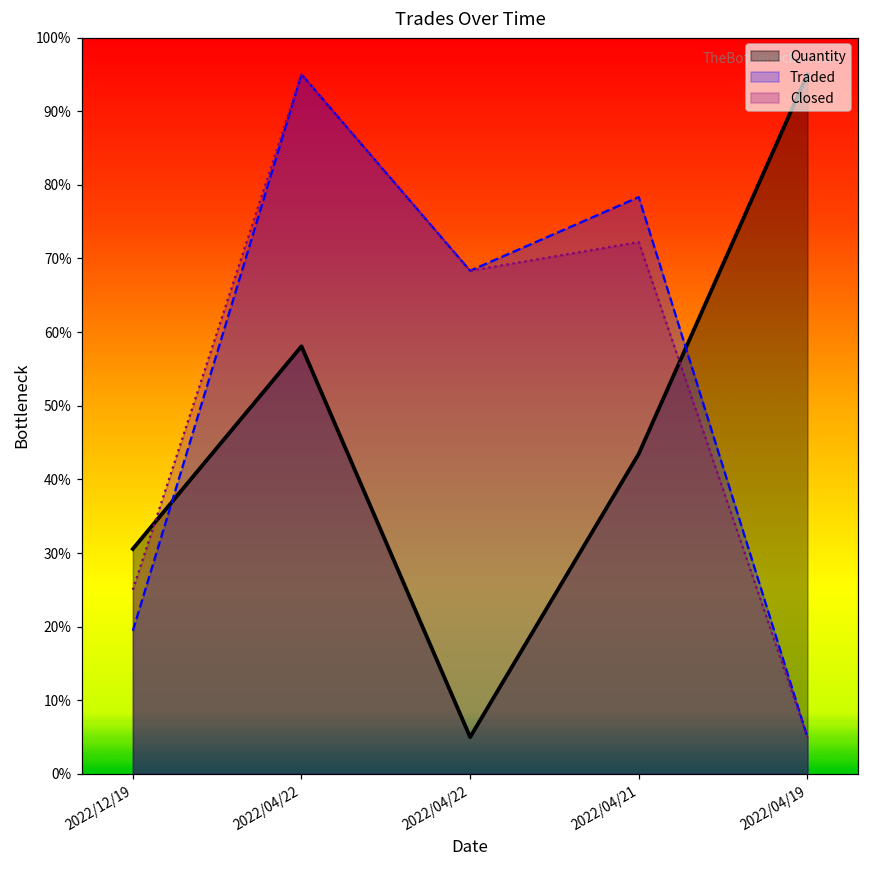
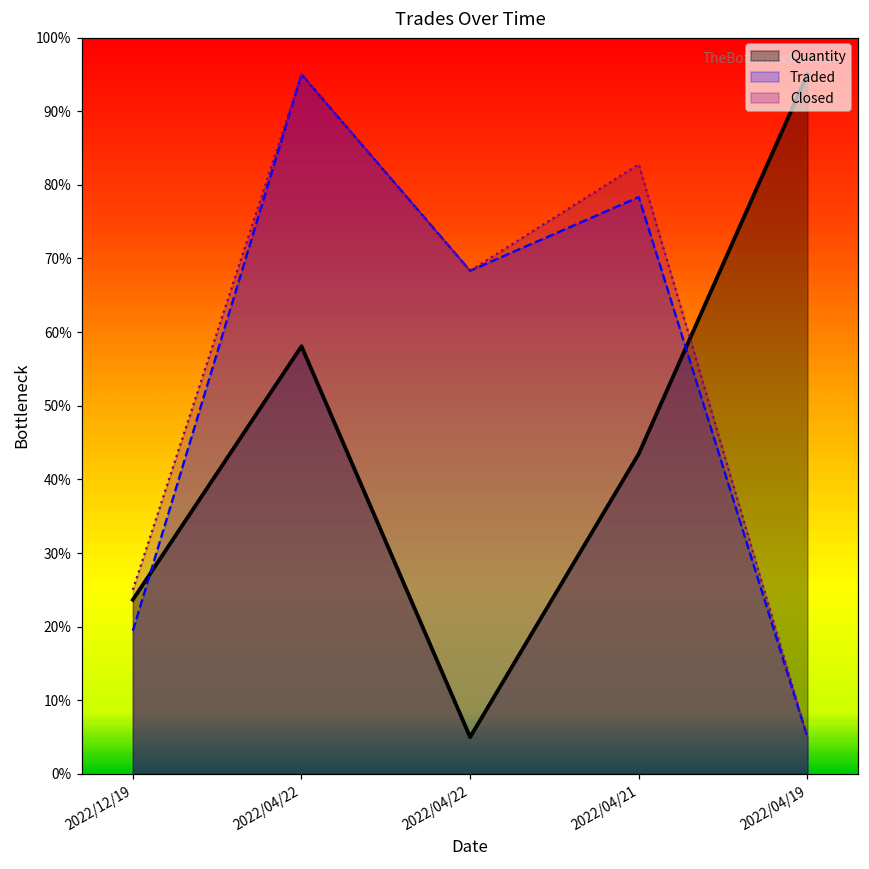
  {
    "Quantity": {
-     "2022/12/19": "31%",
+     "2022/12/19": "24%",
      "2022/04/21": "43%"
    },
    "Traded": {
      "2022/12/19": "19%",
      "2022/04/21": "78%"
    },
    "Closed": {
      "2022/12/19": "25%",
-     "2022/04/21": "72%"
+     "2022/04/21": "83%"
    }
  }
